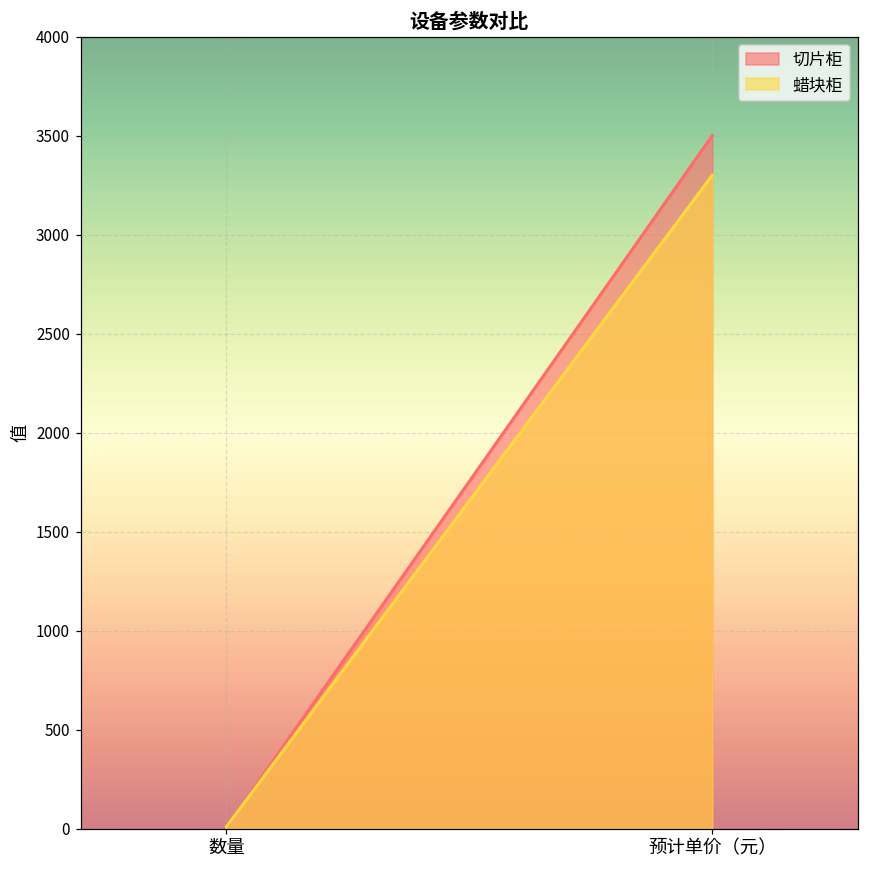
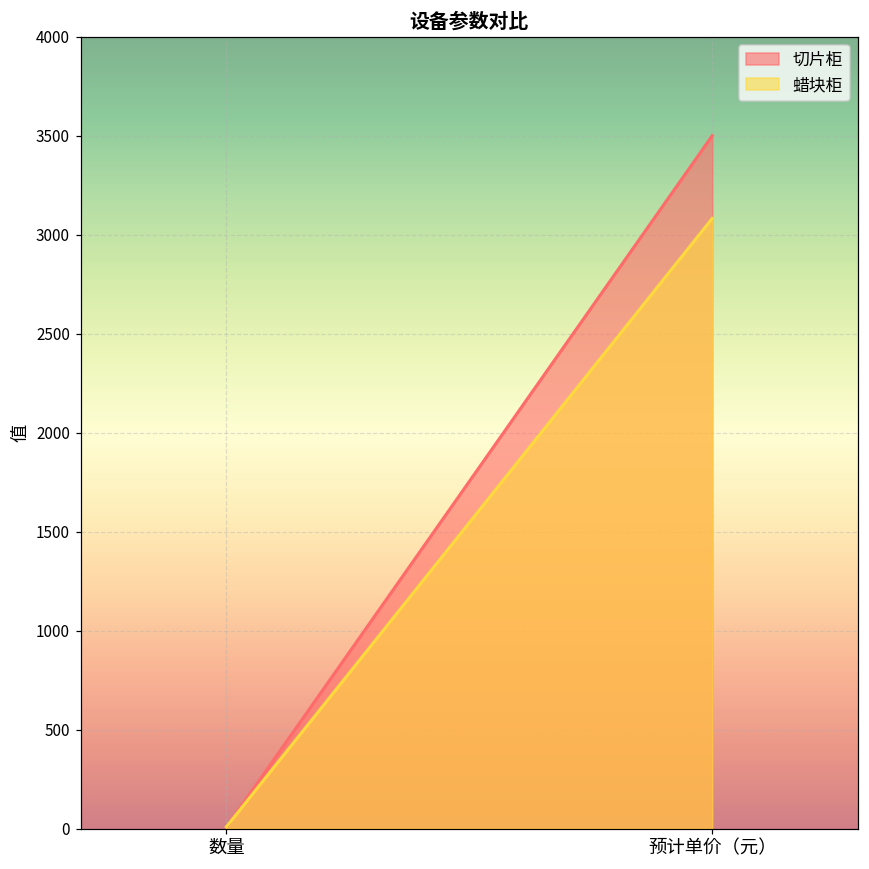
  {
    "切片柜": {
      "预计单价（元）": 3500
    },
    "蜡块柜": {
-     "预计单价（元）": 3300
+     "预计单价（元）": 3080
    }
  }
